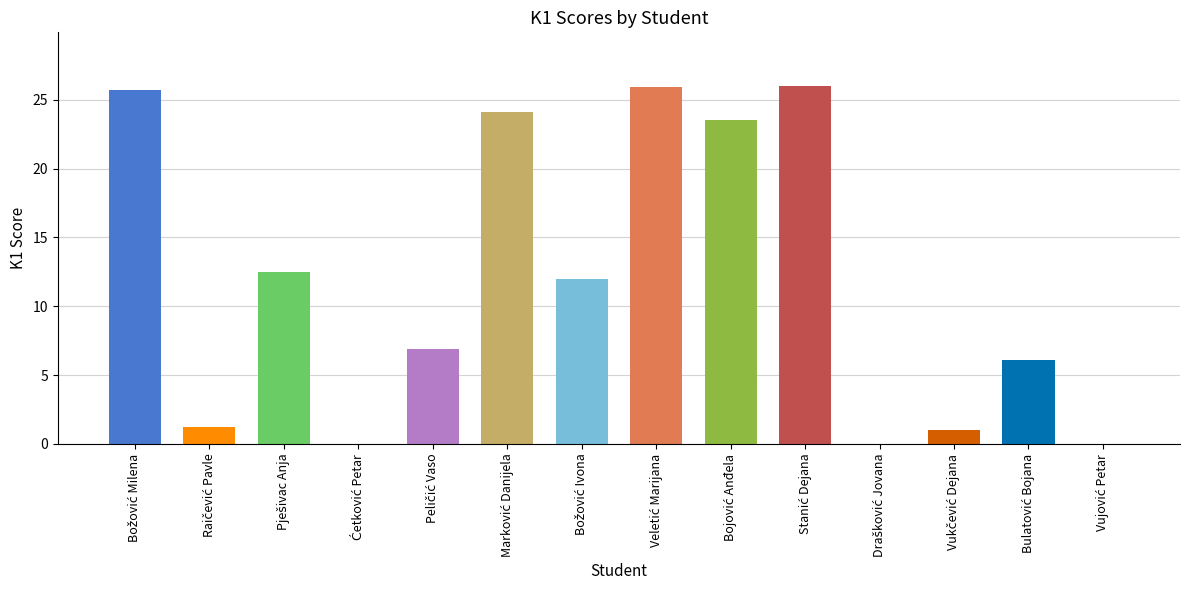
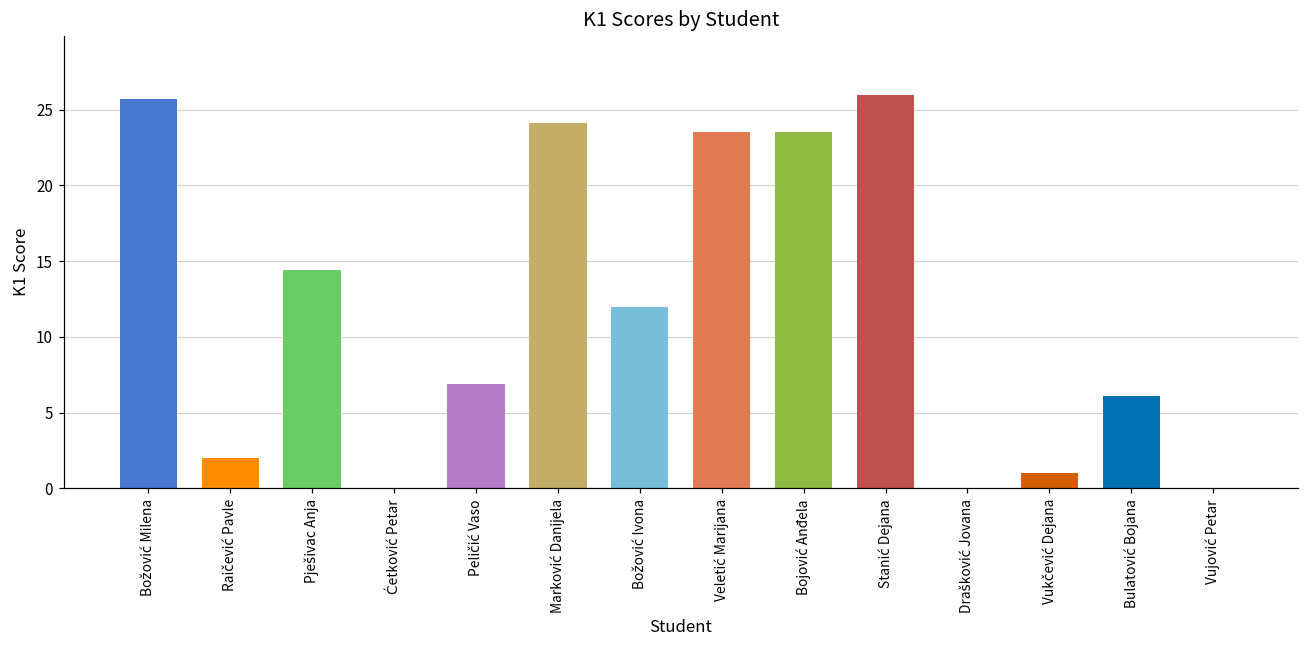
  {
    "Božović Milena": 25.7,
-   "Raičević Pavle": 1.2,
-   "Pješivac Anja": 12.5,
+   "Raičević Pavle": 2.0,
+   "Pješivac Anja": 14.4,
    "Ćetković Petar": 0.0,
    "Peličić Vaso": 6.9,
    "Marković Danijela": 24.1,
    "Božović Ivona": 12.0,
-   "Veletić Marijana": 25.9,
+   "Veletić Marijana": 23.5,
    "Bojović Anđela": 23.5,
    "Stanić Dejana": 26.0,
    "Drašković Jovana": 0.0,
    "Vukčević Dejana": 1.0,
    "Bulatović Bojana": 6.1,
    "Vujović Petar": 0.0
  }
